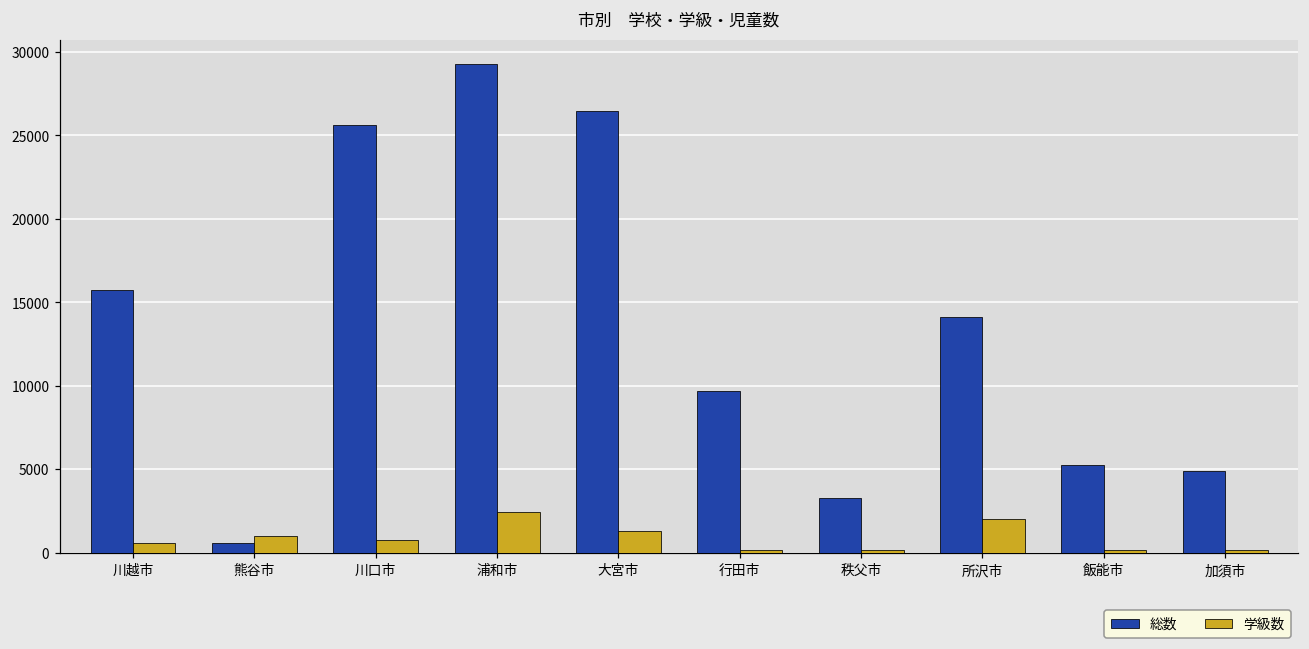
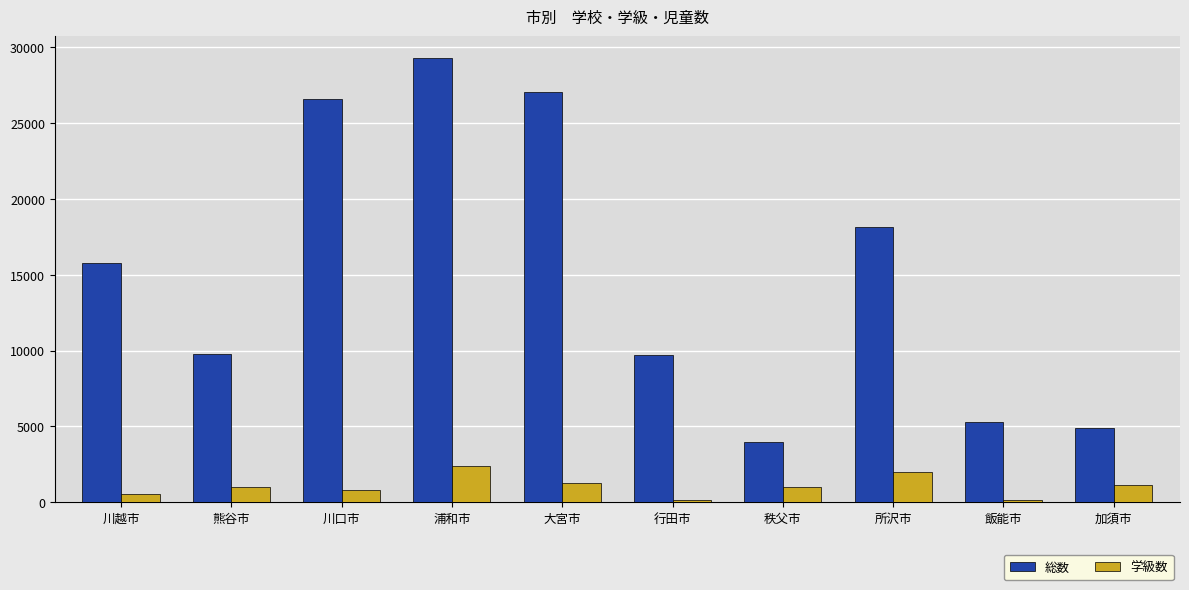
  {
    "総数": {
      "川越市": 15700,
-     "熊谷市": 600,
-     "川口市": 25600,
+     "熊谷市": 9800,
+     "川口市": 26600,
      "浦和市": 29300,
-     "大宮市": 26500,
+     "大宮市": 27100,
      "行田市": 9700,
-     "秩父市": 3300,
-     "所沢市": 14100,
+     "秩父市": 4000,
+     "所沢市": 18200,
      "飯能市": 5300,
      "加須市": 4900
    },
    "学級数": {
      "川越市": 600,
      "熊谷市": 1000,
      "川口市": 800,
      "浦和市": 2400,
      "大宮市": 1300,
      "行田市": 200,
-     "秩父市": 100,
+     "秩父市": 1000,
      "所沢市": 2000,
      "飯能市": 200,
-     "加須市": 200
+     "加須市": 1100
    }
  }
